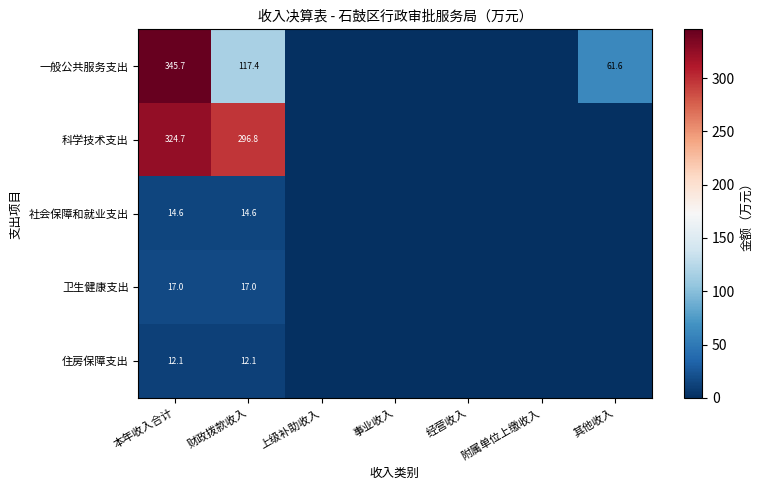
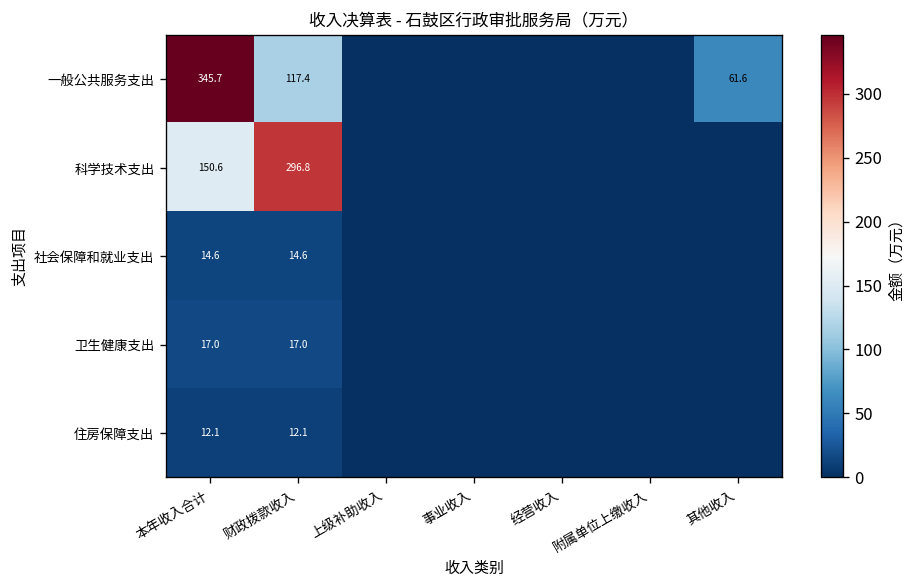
  {
    "一般公共服务支出": {
      "本年收入合计": 345.7,
      "财政拨款收入": 117.4,
      "其他收入": 61.6
    },
    "科学技术支出": {
-     "本年收入合计": 324.7,
+     "本年收入合计": 150.6,
      "财政拨款收入": 296.8
    },
    "社会保障和就业支出": {
      "本年收入合计": 14.6,
      "财政拨款收入": 14.6
    },
    "卫生健康支出": {
      "本年收入合计": 17.0,
      "财政拨款收入": 17.0
    },
    "住房保障支出": {
      "本年收入合计": 12.1,
      "财政拨款收入": 12.1
    }
  }
